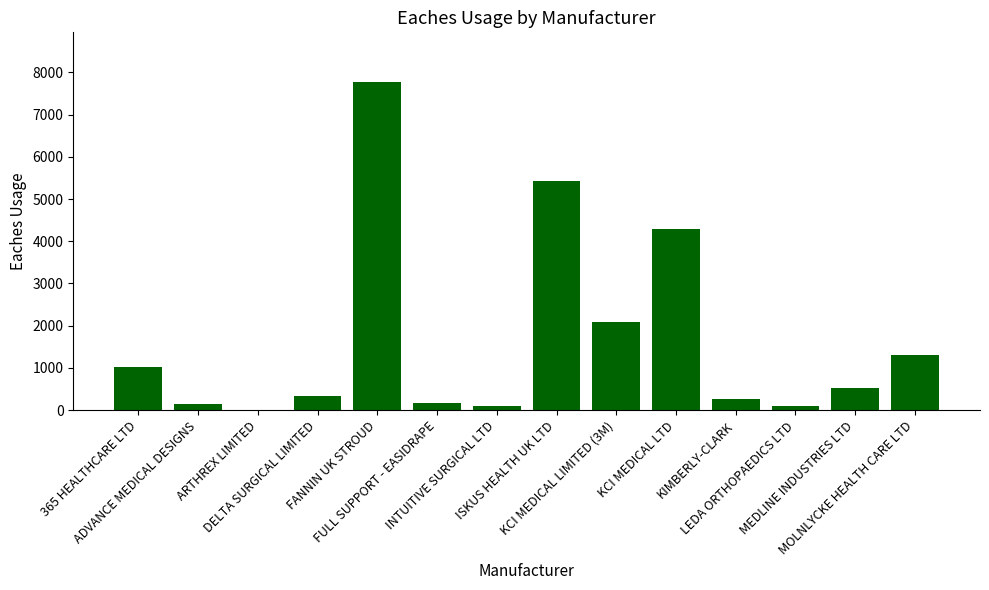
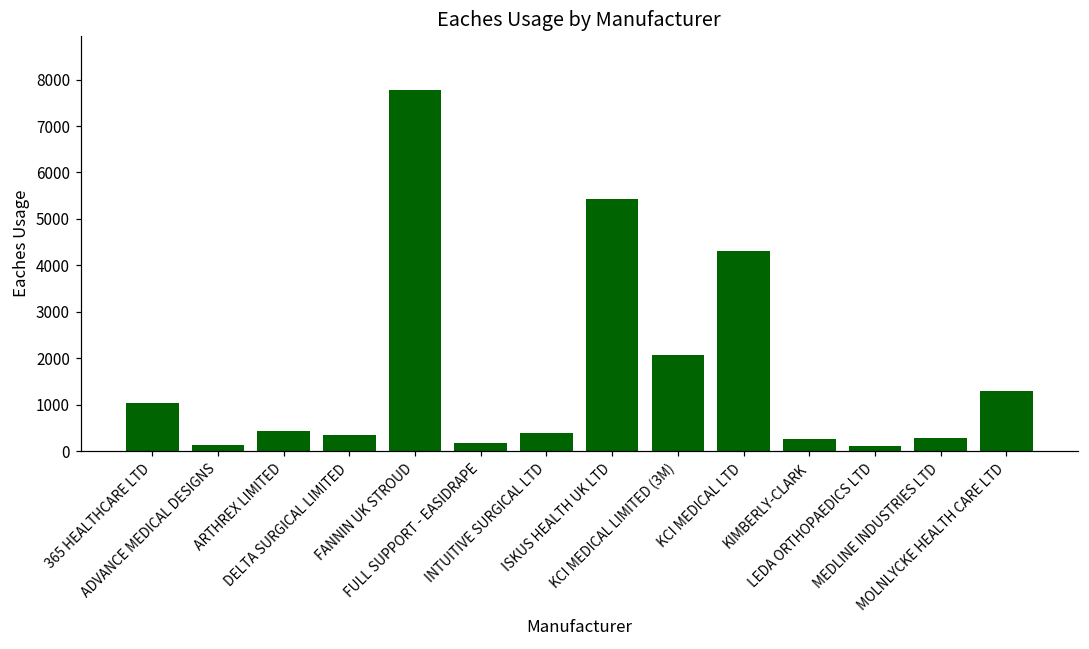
  {
    "365 HEALTHCARE LTD": 1000,
    "ADVANCE MEDICAL DESIGNS": 100,
-   "ARTHREX LIMITED": 0,
+   "ARTHREX LIMITED": 400,
    "DELTA SURGICAL LIMITED": 300,
    "FANNIN UK STROUD": 7800,
    "FULL SUPPORT - EASIDRAPE": 200,
-   "INTUITIVE SURGICAL LTD": 100,
+   "INTUITIVE SURGICAL LTD": 400,
    "ISKUS HEALTH UK LTD": 5400,
    "KCI MEDICAL LIMITED (3M)": 2100,
    "KCI MEDICAL LTD": 4300,
    "KIMBERLY-CLARK": 300,
    "LEDA ORTHOPAEDICS LTD": 100,
-   "MEDLINE INDUSTRIES LTD": 500,
+   "MEDLINE INDUSTRIES LTD": 300,
    "MOLNLYCKE HEALTH CARE LTD": 1300
  }
